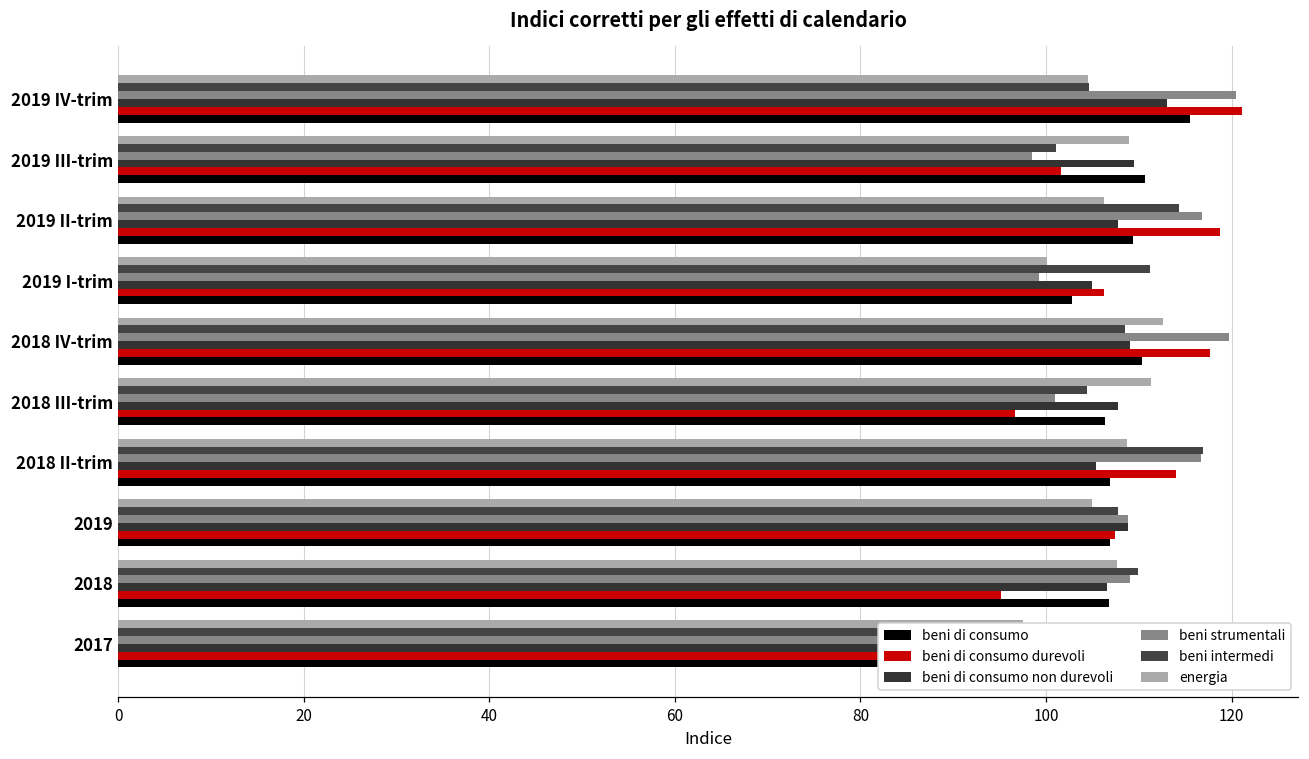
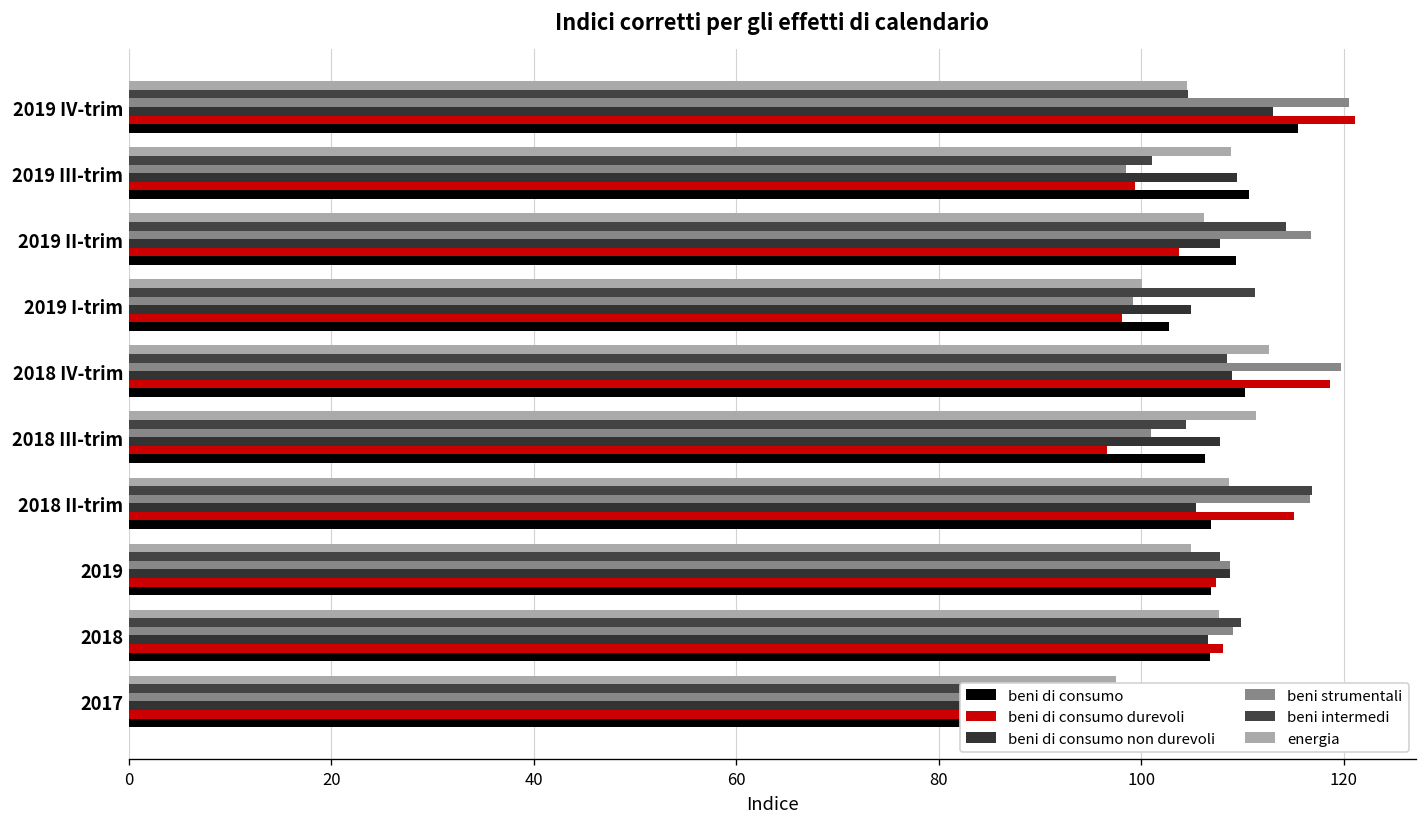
  {
    "beni di consumo": {
      "2019 IV-trim": 116,
      "2019 III-trim": 111,
      "2019 II-trim": 109,
      "2019 I-trim": 103,
      "2018 IV-trim": 110,
      "2018 III-trim": 106,
      "2018 II-trim": 107,
      "2019": 107,
      "2018": 107
    },
    "beni di consumo durevoli": {
      "2019 IV-trim": 121,
-     "2019 III-trim": 102,
-     "2019 II-trim": 119,
-     "2019 I-trim": 106,
-     "2018 IV-trim": 118,
+     "2019 III-trim": 99,
+     "2019 II-trim": 104,
+     "2019 I-trim": 98,
+     "2018 IV-trim": 119,
      "2018 III-trim": 97,
-     "2018 II-trim": 114,
+     "2018 II-trim": 115,
      "2019": 107,
-     "2018": 95
+     "2018": 108
    }
  }
